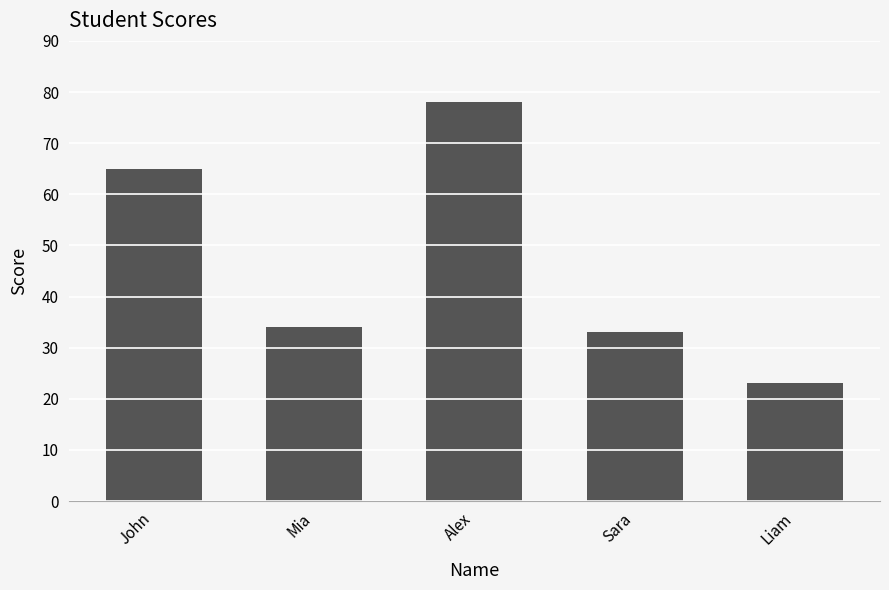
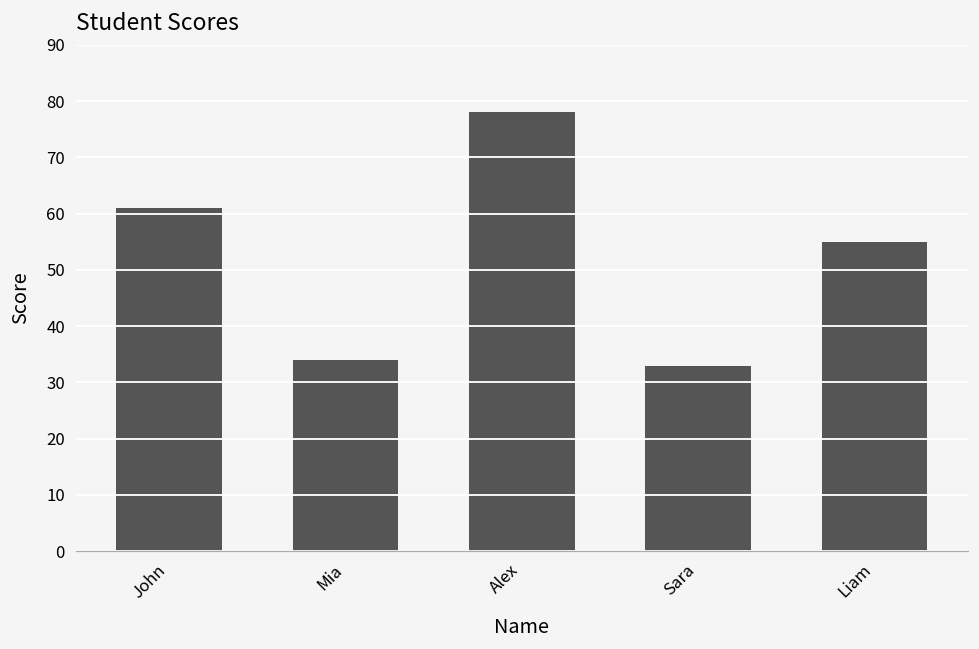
  {
-   "John": 65,
+   "John": 61,
    "Mia": 34,
    "Alex": 78,
    "Sara": 33,
-   "Liam": 23
+   "Liam": 55
  }
